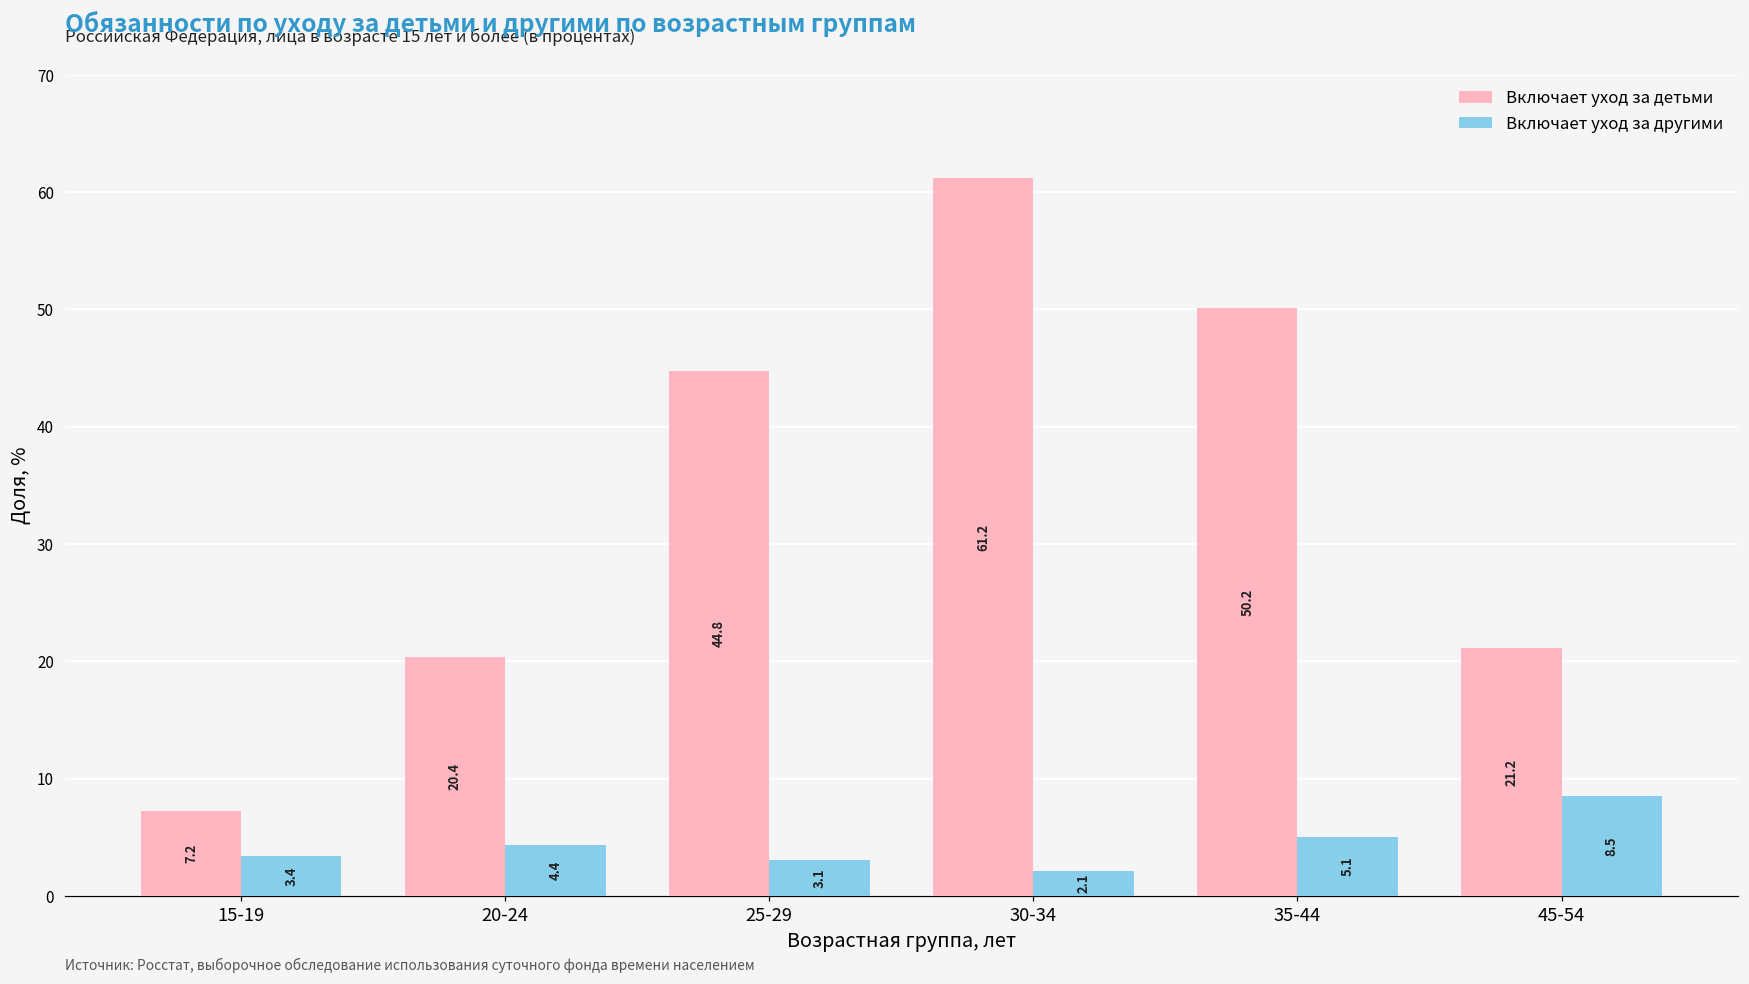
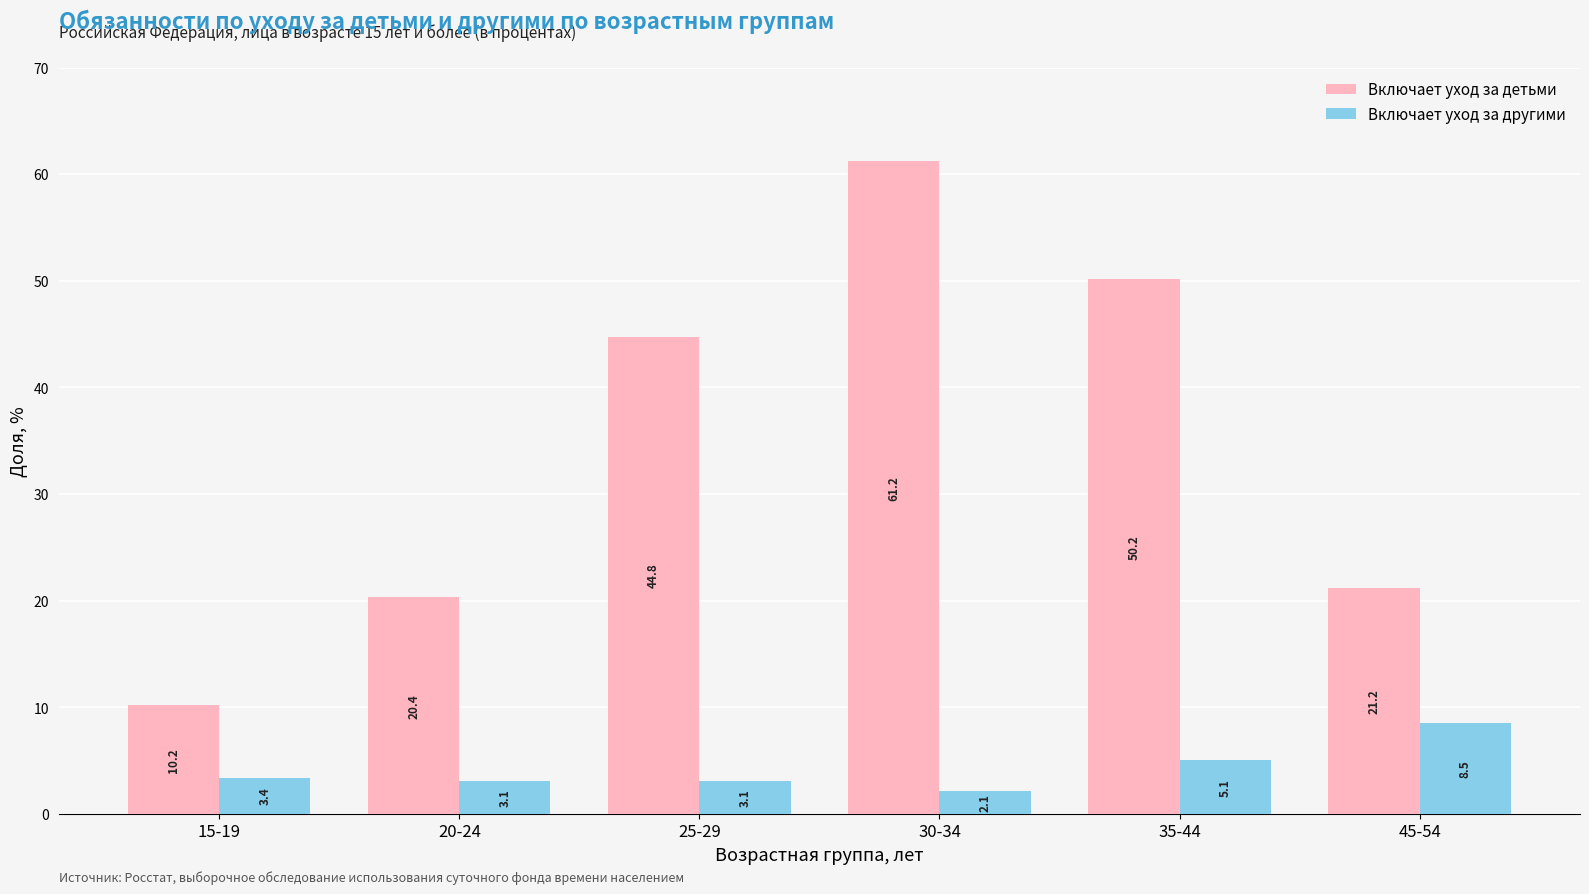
  {
    "Включает уход за детьми": {
-     "15-19": 7.2,
+     "15-19": 10.2,
      "20-24": 20.4,
      "25-29": 44.8,
      "30-34": 61.2,
      "35-44": 50.2,
      "45-54": 21.2
    },
    "Включает уход за другими": {
      "15-19": 3.4,
-     "20-24": 4.4,
+     "20-24": 3.1,
      "25-29": 3.1,
      "30-34": 2.1,
      "35-44": 5.1,
      "45-54": 8.5
    }
  }
